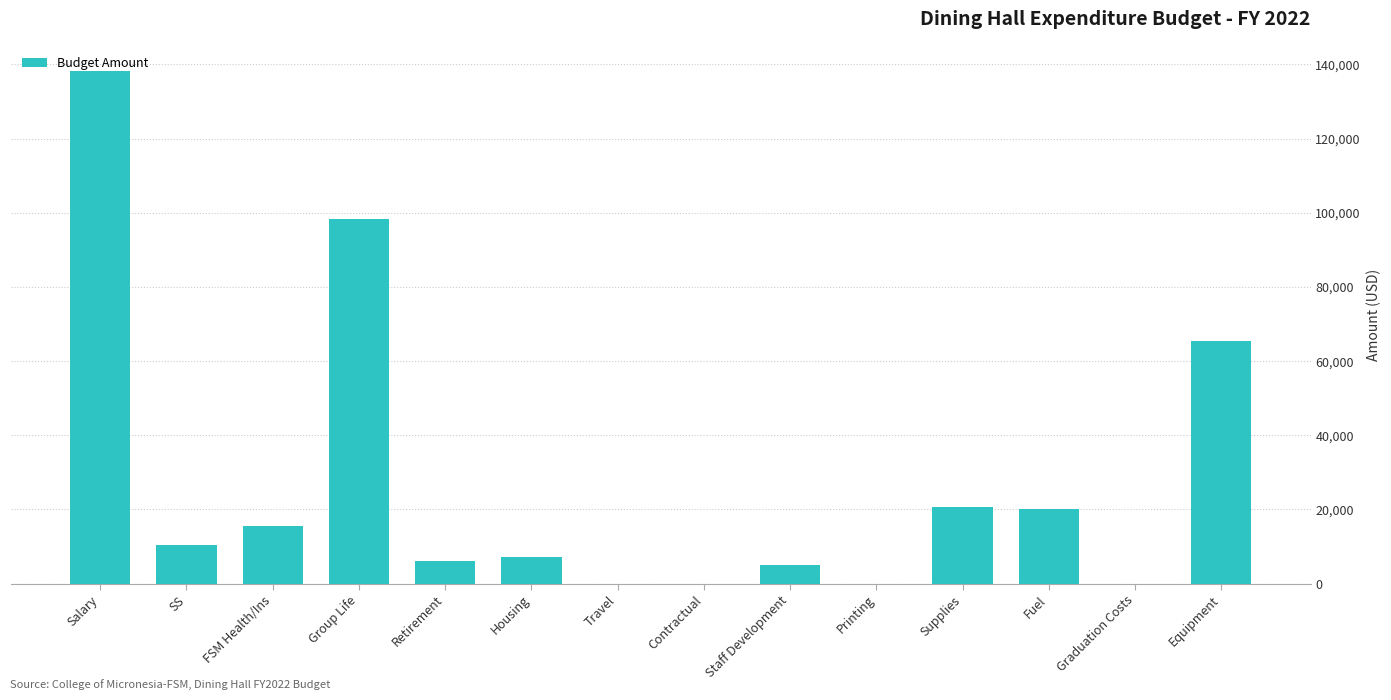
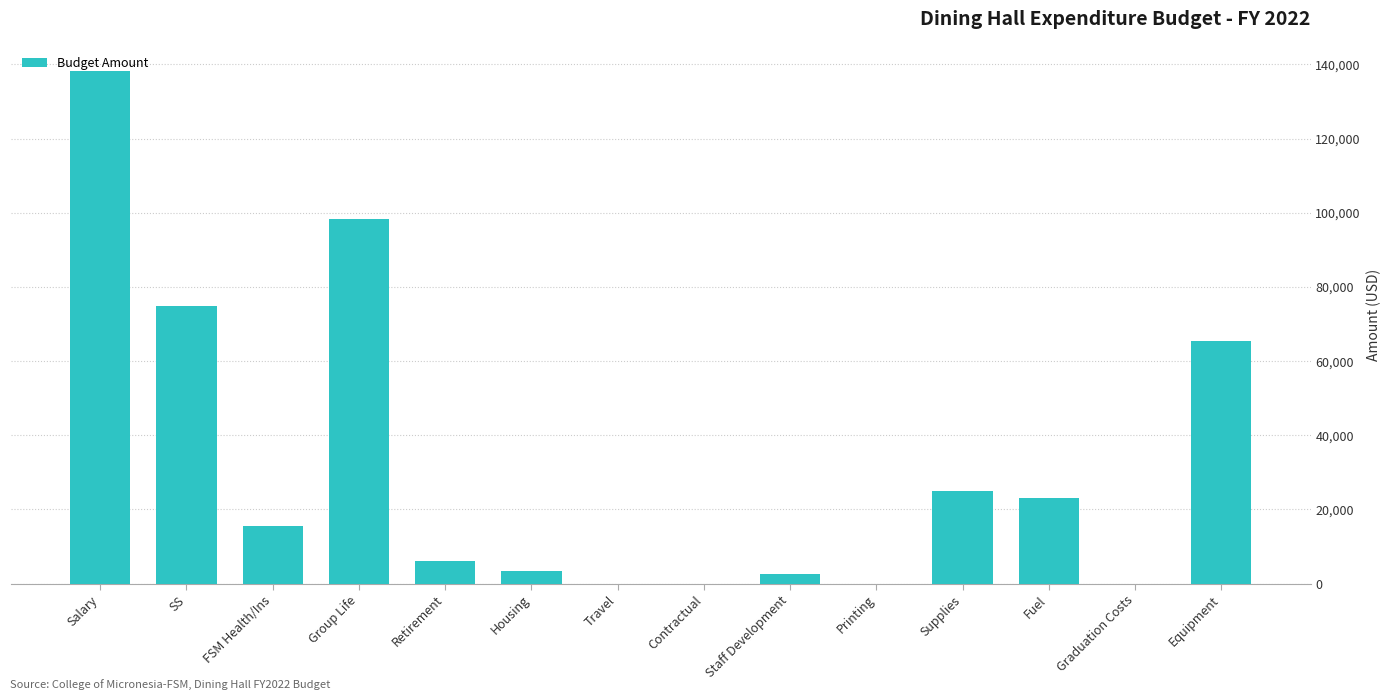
  {
    "Salary": "138,000",
-   "SS": "10,000",
+   "SS": "75,000",
    "FSM Health/Ins": "16,000",
    "Group Life": "98,000",
    "Retirement": "6,000",
-   "Housing": "7,000",
+   "Housing": "3,000",
    "Travel": "0",
    "Contractual": "0",
-   "Staff Development": "5,000",
+   "Staff Development": "3,000",
    "Printing": "0",
-   "Supplies": "21,000",
-   "Fuel": "20,000",
+   "Supplies": "25,000",
+   "Fuel": "23,000",
    "Graduation Costs": "0",
    "Equipment": "65,000"
  }
